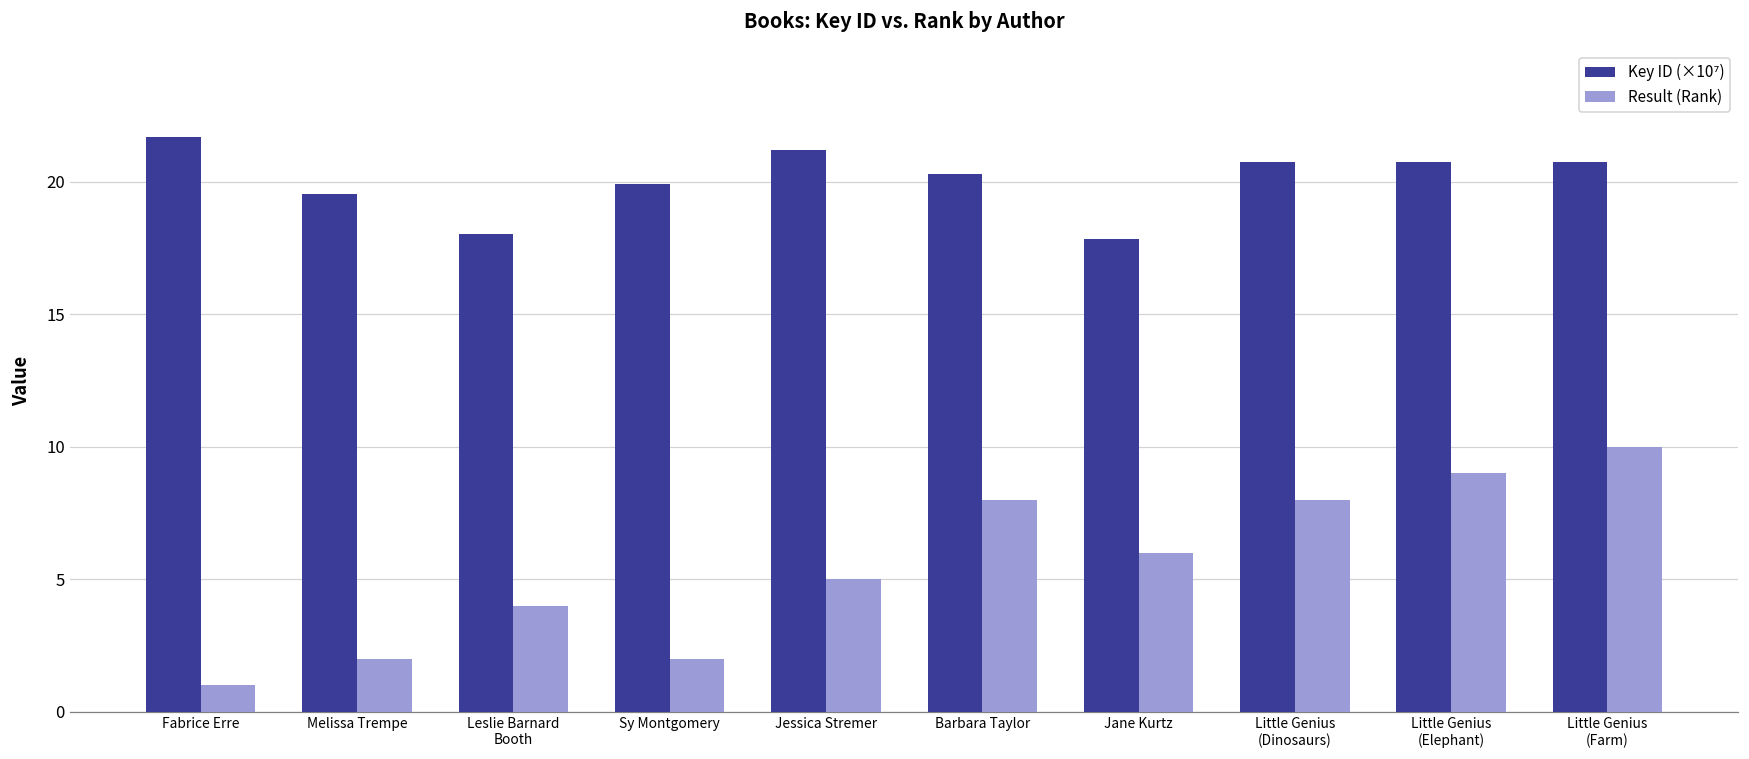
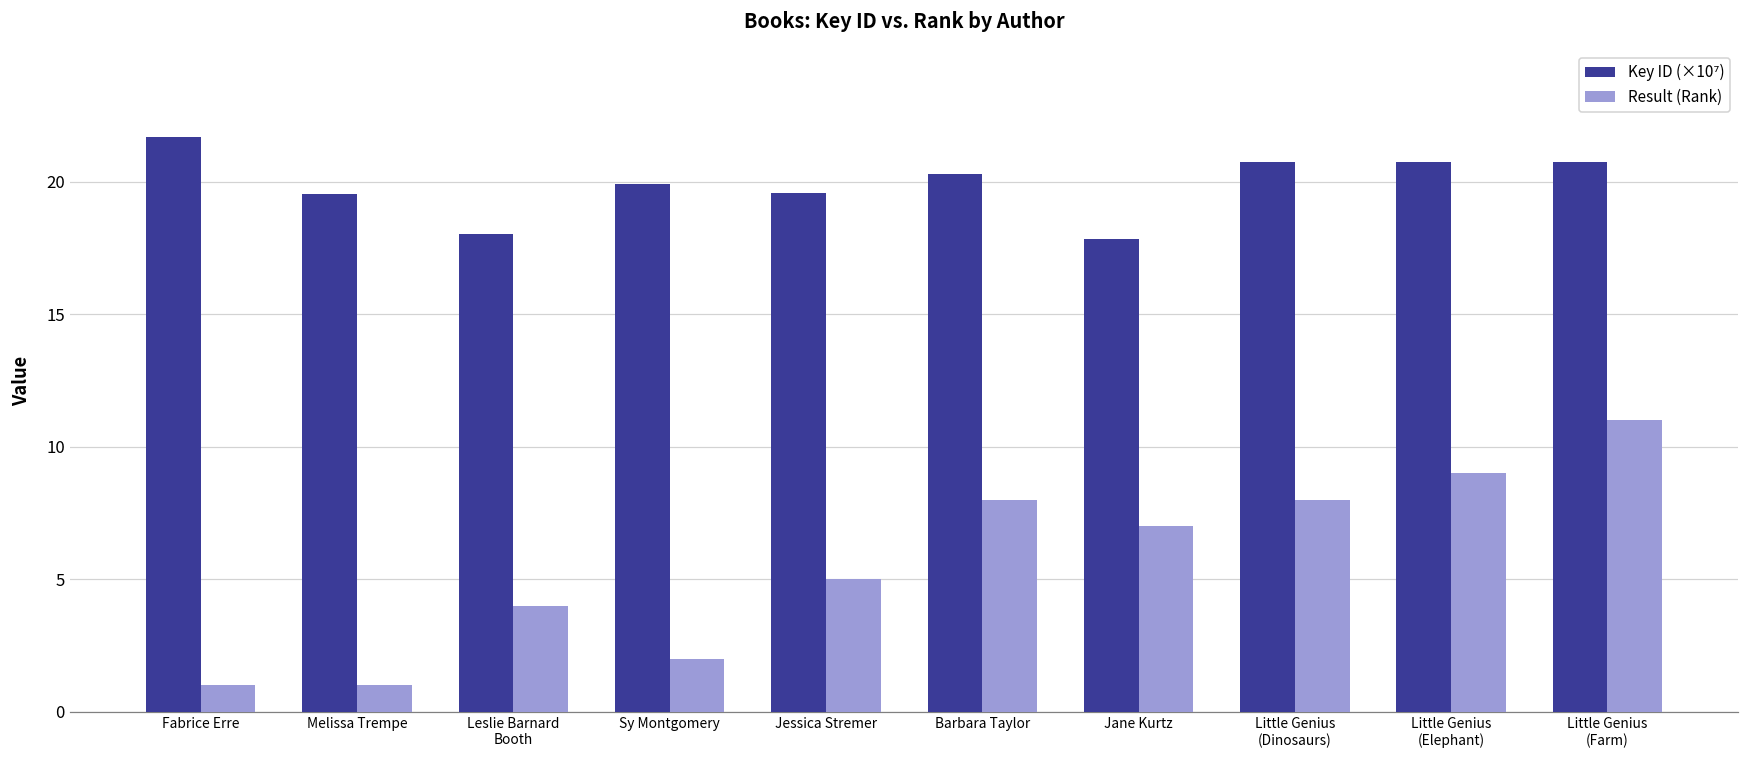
  {
    "Key ID (×10⁷)": {
      "Fabrice Erre": 21.7,
      "Melissa Trempe": 19.5,
      "Leslie Barnard Booth": 18.0,
      "Sy Montgomery": 19.9,
-     "Jessica Stremer": 21.2,
+     "Jessica Stremer": 19.6,
      "Barbara Taylor": 20.3,
      "Jane Kurtz": 17.9,
      "Little Genius (Dinosaurs)": 20.7,
      "Little Genius (Elephant)": 20.7,
      "Little Genius (Farm)": 20.7
    },
    "Result (Rank)": {
      "Fabrice Erre": 1,
-     "Melissa Trempe": 2,
+     "Melissa Trempe": 1,
      "Leslie Barnard Booth": 4,
      "Sy Montgomery": 2,
      "Jessica Stremer": 5,
      "Barbara Taylor": 8,
-     "Jane Kurtz": 6,
+     "Jane Kurtz": 7,
      "Little Genius (Dinosaurs)": 8,
      "Little Genius (Elephant)": 9,
-     "Little Genius (Farm)": 10
+     "Little Genius (Farm)": 11
    }
  }
